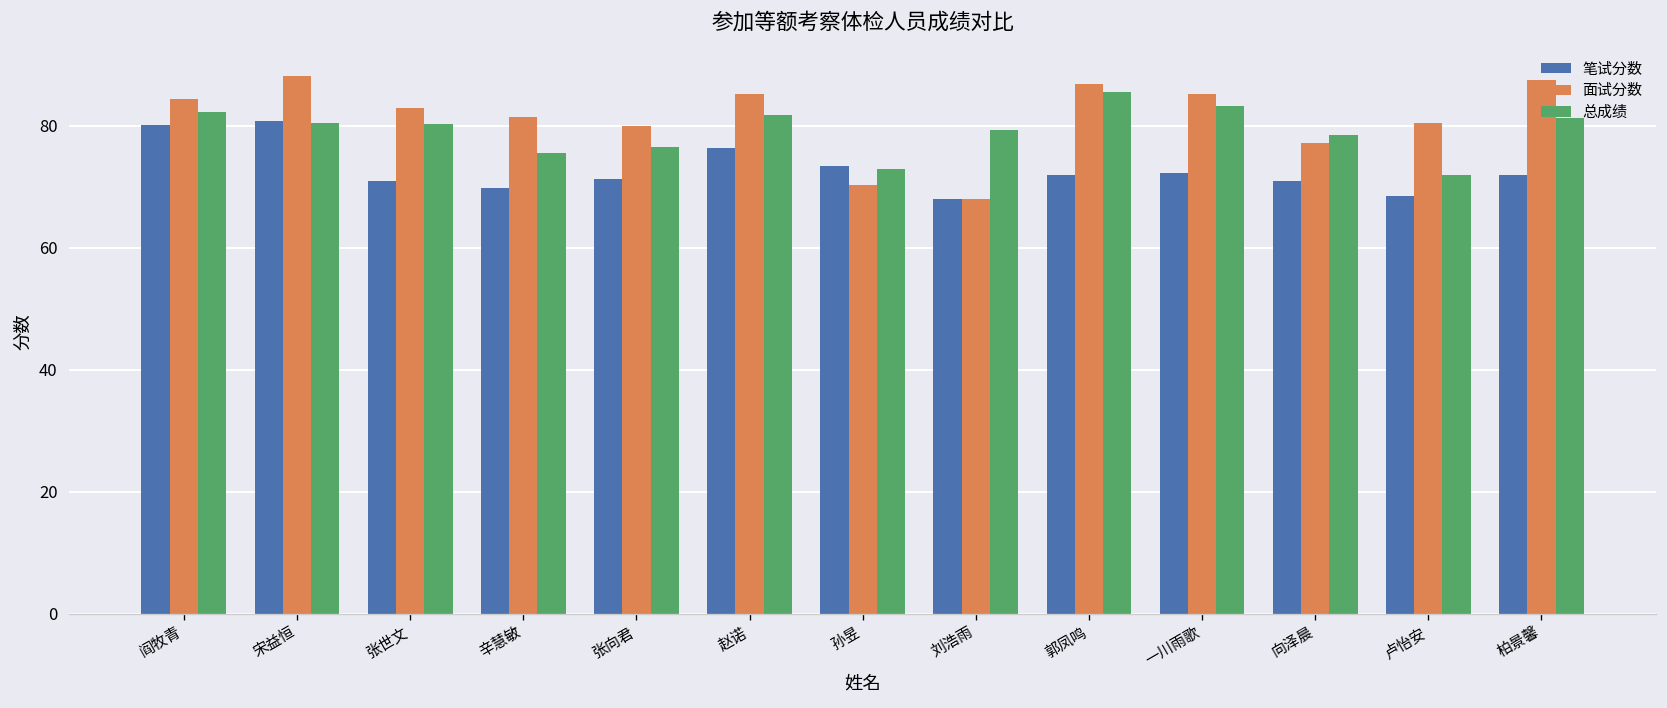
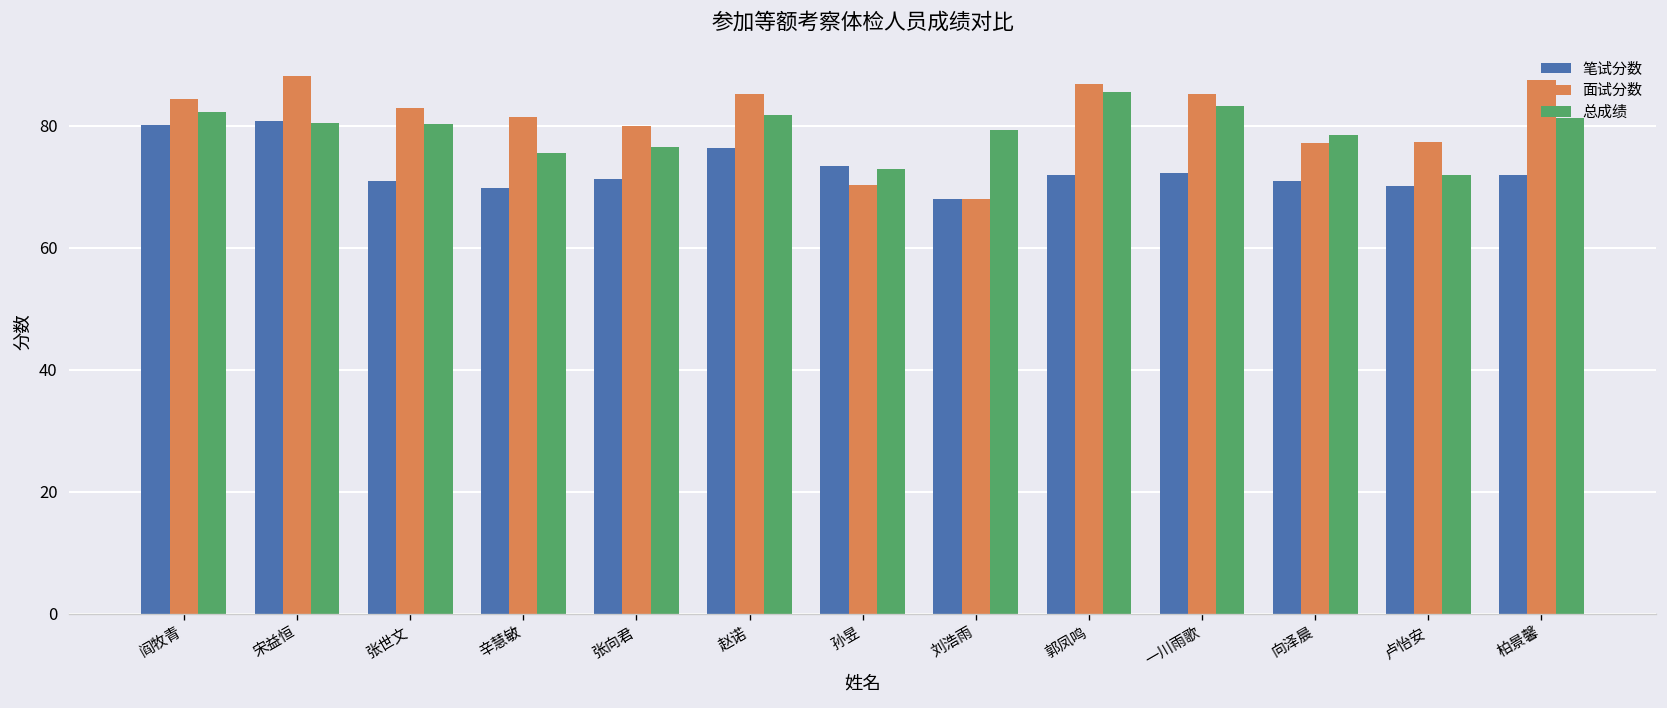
  {
    "笔试分数": {
      "阎牧青": 80,
      "宋益恒": 81,
      "张世文": 71,
      "辛慧敏": 70,
      "张向君": 71,
      "赵诺": 76,
      "孙昱": 73,
      "刘浩雨": 68,
      "郭凤鸣": 72,
      "一川雨歌": 72,
      "向泽晨": 71,
-     "卢怡安": 69,
+     "卢怡安": 70,
      "柏景馨": 72
    },
    "面试分数": {
      "阎牧青": 84,
      "宋益恒": 88,
      "张世文": 83,
      "辛慧敏": 81,
      "张向君": 80,
      "赵诺": 85,
      "孙昱": 70,
      "刘浩雨": 68,
      "郭凤鸣": 87,
      "一川雨歌": 85,
      "向泽晨": 77,
-     "卢怡安": 80,
+     "卢怡安": 77,
      "柏景馨": 88
    },
    "总成绩": {
      "阎牧青": 82,
      "宋益恒": 80,
      "张世文": 80,
      "辛慧敏": 76,
      "张向君": 77,
      "赵诺": 82,
      "孙昱": 73,
      "刘浩雨": 79,
      "郭凤鸣": 86,
      "一川雨歌": 83,
      "向泽晨": 79,
      "卢怡安": 72,
      "柏景馨": 81
    }
  }
